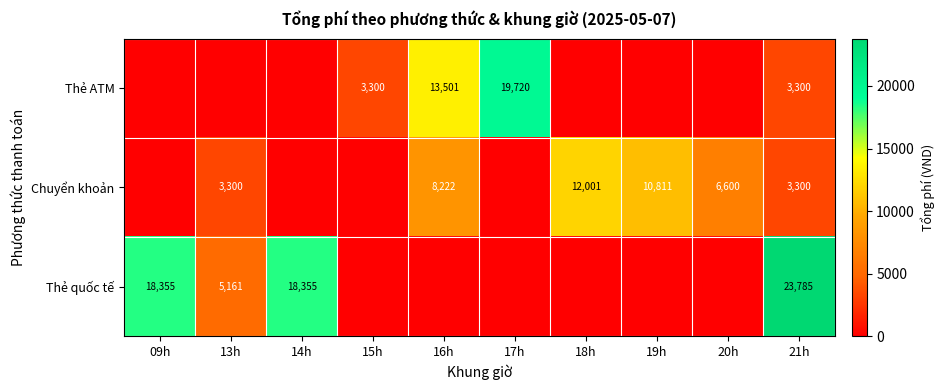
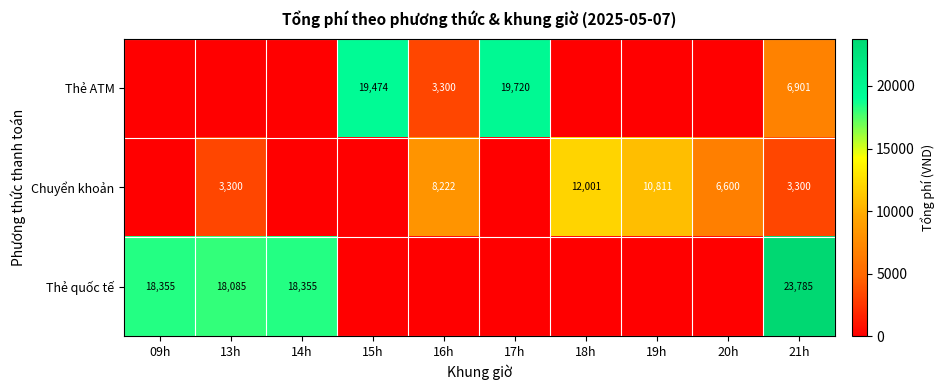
  {
    "Thẻ ATM": {
-     "15h": "3,300",
-     "16h": "13,501",
+     "15h": "19,474",
+     "16h": "3,300",
      "17h": "19,720",
-     "21h": "3,300"
+     "21h": "6,901"
    },
    "Chuyển khoản": {
      "13h": "3,300",
      "16h": "8,222",
      "18h": "12,001",
      "19h": "10,811",
      "20h": "6,600",
      "21h": "3,300"
    },
    "Thẻ quốc tế": {
      "09h": "18,355",
-     "13h": "5,161",
+     "13h": "18,085",
      "14h": "18,355",
      "21h": "23,785"
    }
  }
